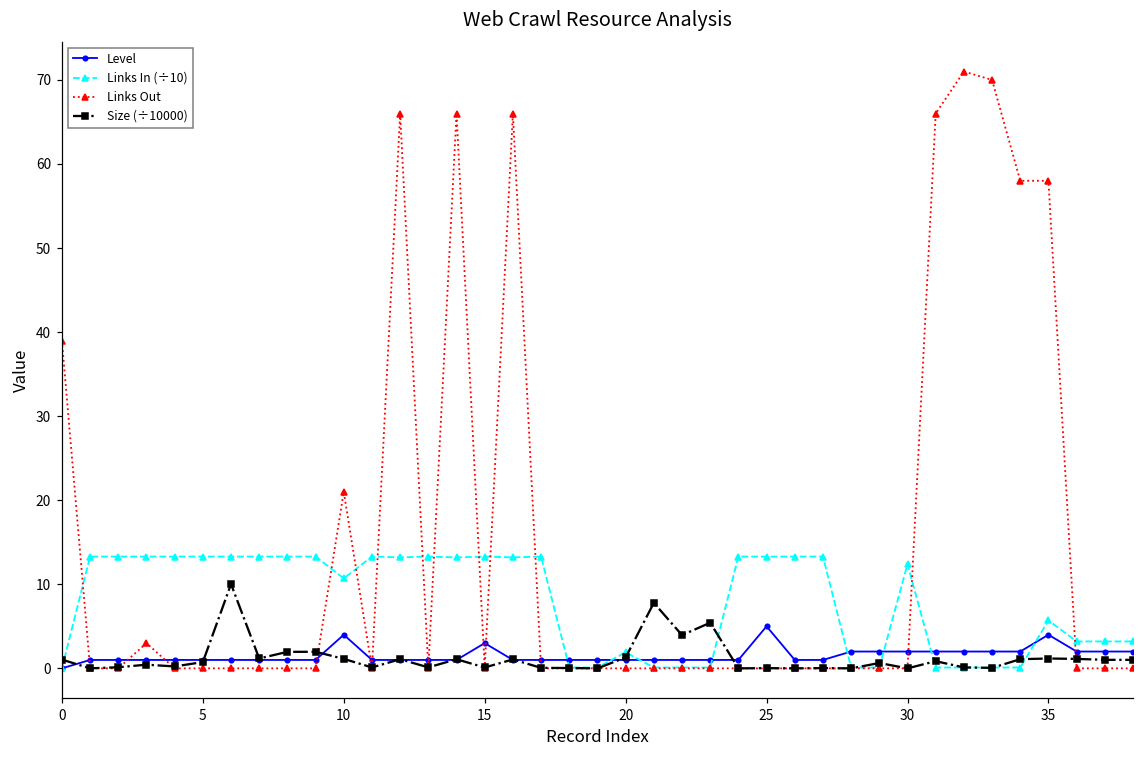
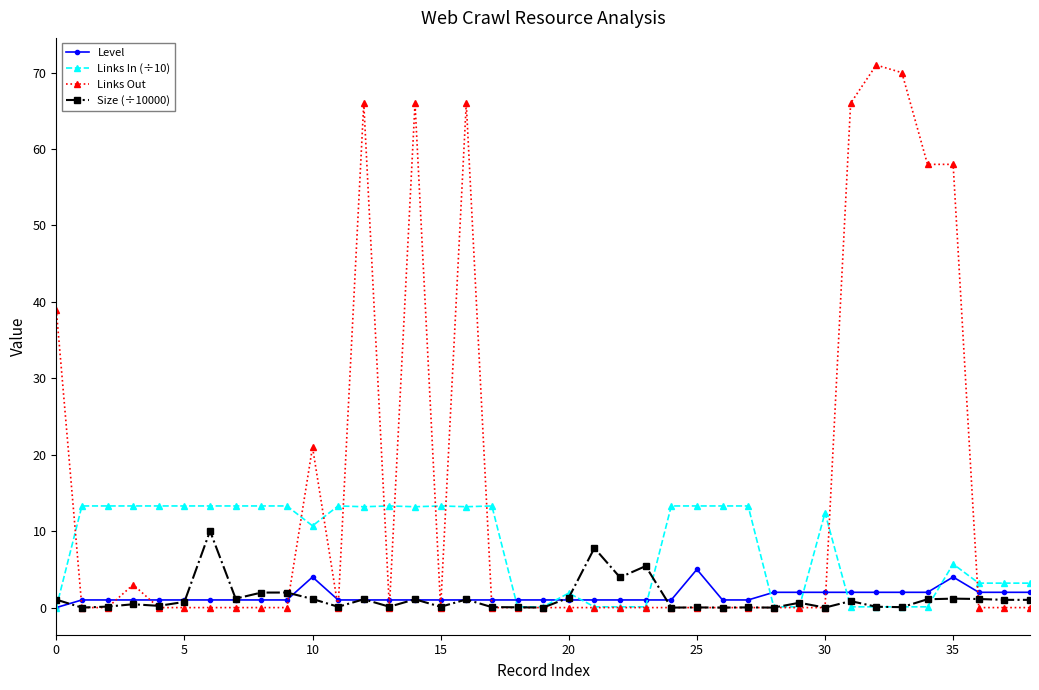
  {
    "Level": {
      "10": 4,
-     "15": 3,
+     "15": 1,
      "25": 5,
      "30": 2,
      "35": 4
    },
    "Links In (÷10)": {
      "5": 13,
      "10": 11,
      "15": 13,
      "20": 2,
      "25": 13,
      "30": 12,
      "35": 6
    },
    "Links Out": {
      "0": 39,
      "5": 0,
      "10": 21,
      "20": 0,
      "35": 58
    },
    "Size (÷10000)": {
      "0": 1,
      "10": 1,
      "35": 1
    }
  }
